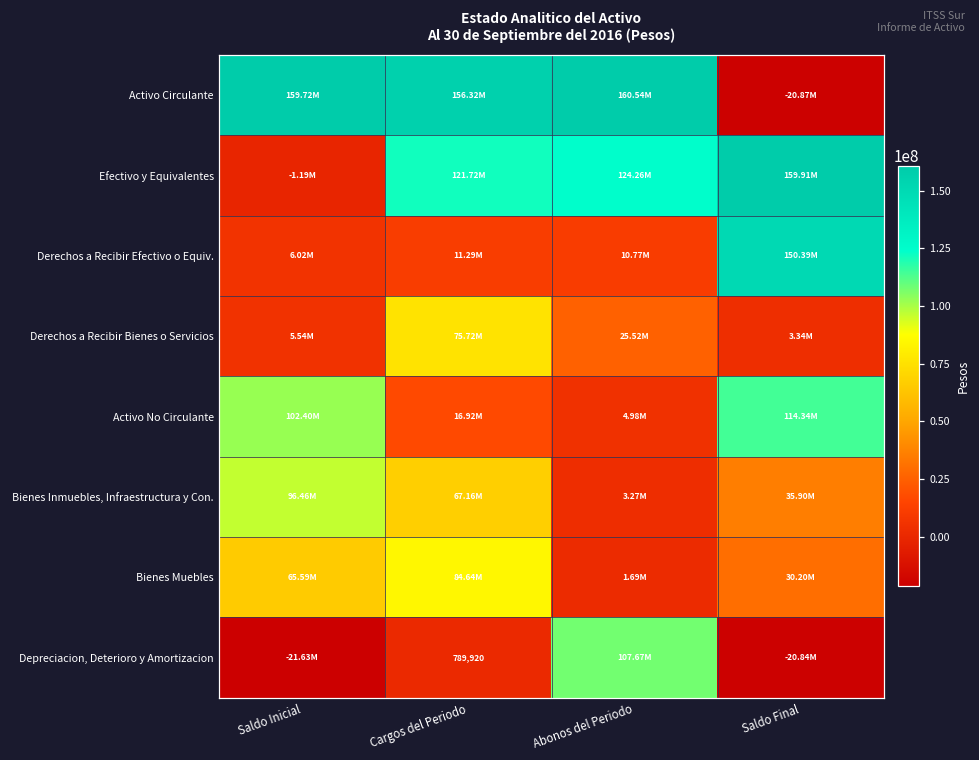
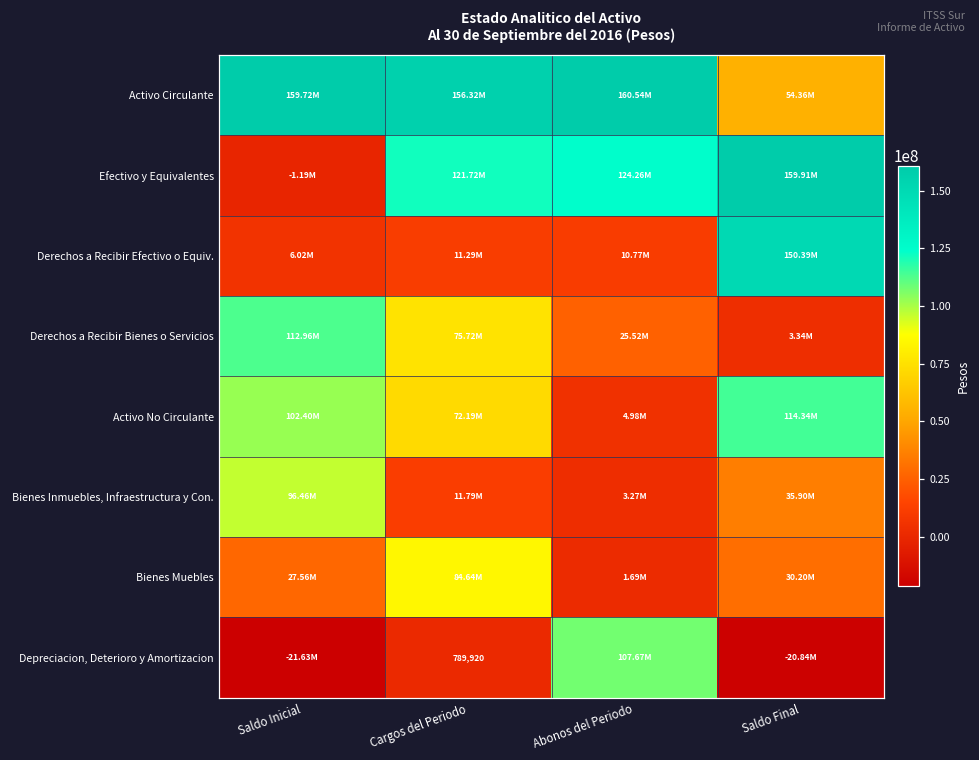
  {
    "Activo Circulante": {
      "Saldo Inicial": "159.72M",
      "Cargos del Periodo": "156.32M",
      "Abonos del Periodo": "160.54M",
-     "Saldo Final": "-20.87M"
+     "Saldo Final": "54.36M"
    },
    "Efectivo y Equivalentes": {
      "Saldo Inicial": "-1.19M",
      "Cargos del Periodo": "121.72M",
      "Abonos del Periodo": "124.26M",
      "Saldo Final": "159.91M"
    },
    "Derechos a Recibir Efectivo o Equiv.": {
      "Saldo Inicial": "6.02M",
      "Cargos del Periodo": "11.29M",
      "Abonos del Periodo": "10.77M",
      "Saldo Final": "150.39M"
    },
    "Derechos a Recibir Bienes o Servicios": {
-     "Saldo Inicial": "5.54M",
+     "Saldo Inicial": "112.96M",
      "Cargos del Periodo": "75.72M",
      "Abonos del Periodo": "25.52M",
      "Saldo Final": "3.34M"
    },
    "Activo No Circulante": {
      "Saldo Inicial": "102.40M",
-     "Cargos del Periodo": "16.92M",
+     "Cargos del Periodo": "72.19M",
      "Abonos del Periodo": "4.98M",
      "Saldo Final": "114.34M"
    },
    "Bienes Inmuebles, Infraestructura y Con.": {
      "Saldo Inicial": "96.46M",
-     "Cargos del Periodo": "67.16M",
+     "Cargos del Periodo": "11.79M",
      "Abonos del Periodo": "3.27M",
      "Saldo Final": "35.90M"
    },
    "Bienes Muebles": {
-     "Saldo Inicial": "65.59M",
+     "Saldo Inicial": "27.56M",
      "Cargos del Periodo": "84.64M",
      "Abonos del Periodo": "1.69M",
      "Saldo Final": "30.20M"
    },
    "Depreciacion, Deterioro y Amortizacion": {
      "Saldo Inicial": "-21.63M",
      "Cargos del Periodo": "789,920",
      "Abonos del Periodo": "107.67M",
      "Saldo Final": "-20.84M"
    }
  }
